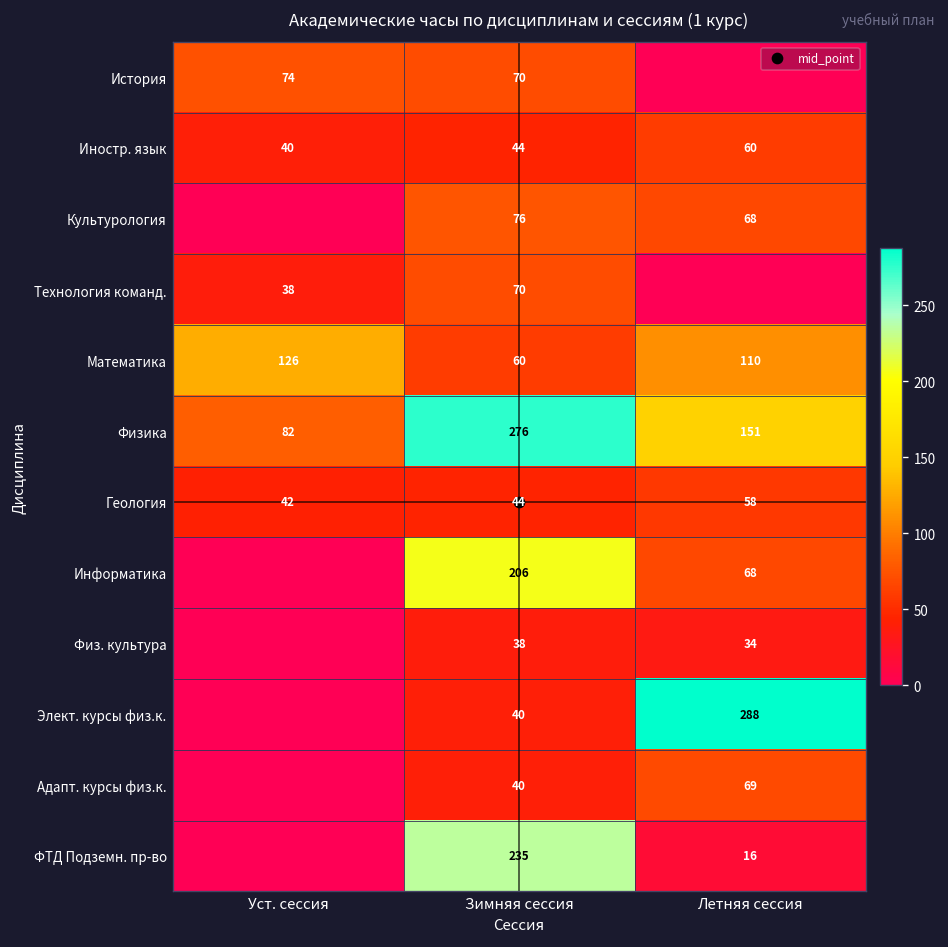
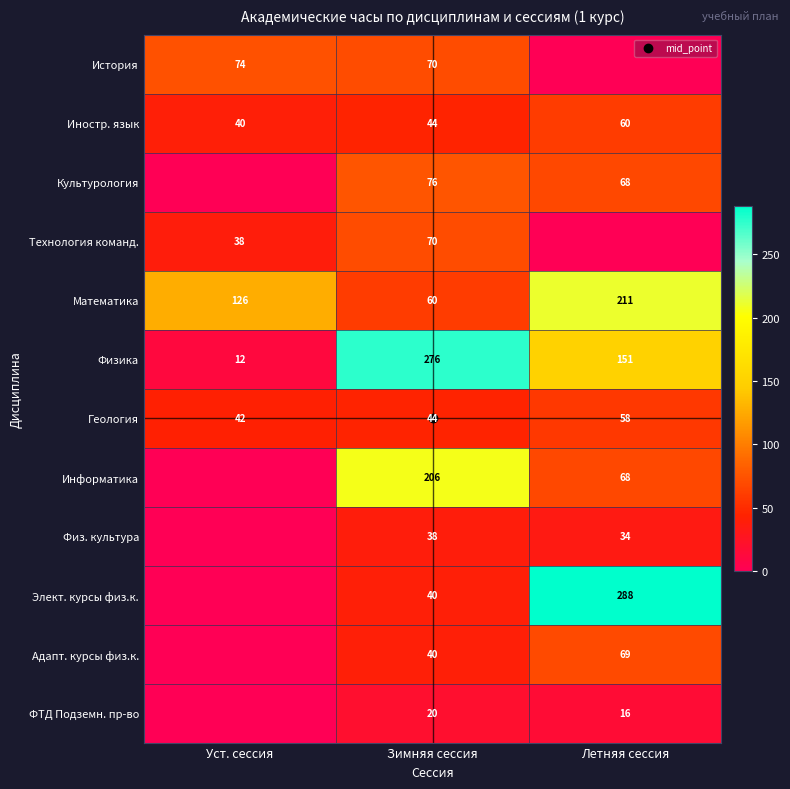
  {
    "История": {
      "Уст. сессия": 74,
      "Зимняя сессия": 70
    },
    "Иностр. язык": {
      "Уст. сессия": 40,
      "Зимняя сессия": 44,
      "Летняя сессия": 60
    },
    "Культурология": {
      "Зимняя сессия": 76,
      "Летняя сессия": 68
    },
    "Технология команд.": {
      "Уст. сессия": 38,
      "Зимняя сессия": 70
    },
    "Математика": {
      "Уст. сессия": 126,
      "Зимняя сессия": 60,
-     "Летняя сессия": 110
+     "Летняя сессия": 211
    },
    "Физика": {
-     "Уст. сессия": 82,
+     "Уст. сессия": 12,
      "Зимняя сессия": 276,
      "Летняя сессия": 151
    },
    "Геология": {
      "Уст. сессия": 42,
      "Летняя сессия": 58
    },
    "Информатика": {
      "Зимняя сессия": 206,
      "Летняя сессия": 68
    },
    "Физ. культура": {
      "Зимняя сессия": 38,
      "Летняя сессия": 34
    },
    "Элект. курсы физ.к.": {
      "Зимняя сессия": 40,
      "Летняя сессия": 288
    },
    "Адапт. курсы физ.к.": {
      "Зимняя сессия": 40,
      "Летняя сессия": 69
    },
    "ФТД Подземн. пр-во": {
-     "Зимняя сессия": 235,
+     "Зимняя сессия": 20,
      "Летняя сессия": 16
    }
  }
